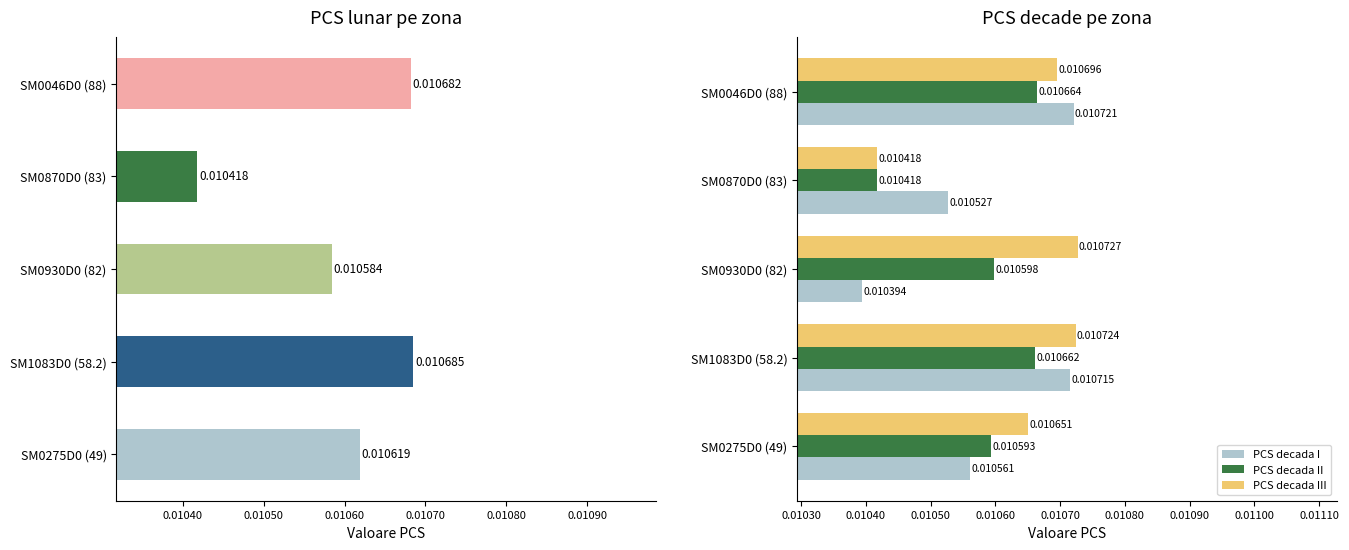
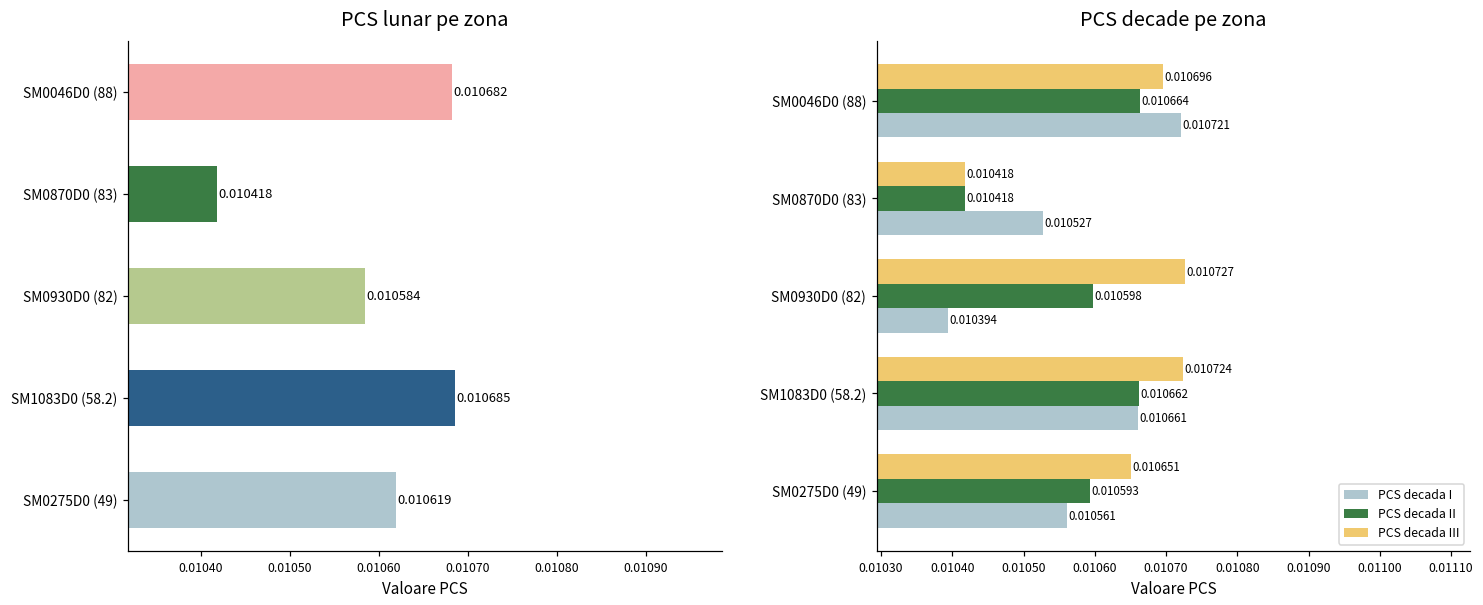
  {
    "PCS lunar pe zona": {
      "SM0046D0 (88)": 0.010682,
      "SM0870D0 (83)": 0.010418,
      "SM0930D0 (82)": 0.010584,
      "SM1083D0 (58.2)": 0.010685,
      "SM0275D0 (49)": 0.010619
    },
    "PCS decade pe zona": {
      "PCS decada I": {
        "SM0046D0 (88)": 0.010721,
        "SM0870D0 (83)": 0.010527,
        "SM0930D0 (82)": 0.010394,
-       "SM1083D0 (58.2)": 0.010715,
+       "SM1083D0 (58.2)": 0.010661,
        "SM0275D0 (49)": 0.010561
      },
      "PCS decada II": {
        "SM0046D0 (88)": 0.010664,
        "SM0870D0 (83)": 0.010418,
        "SM0930D0 (82)": 0.010598,
        "SM1083D0 (58.2)": 0.010662,
        "SM0275D0 (49)": 0.010593
      },
      "PCS decada III": {
        "SM0046D0 (88)": 0.010696,
        "SM0870D0 (83)": 0.010418,
        "SM0930D0 (82)": 0.010727,
        "SM1083D0 (58.2)": 0.010724,
        "SM0275D0 (49)": 0.010651
      }
    }
  }
